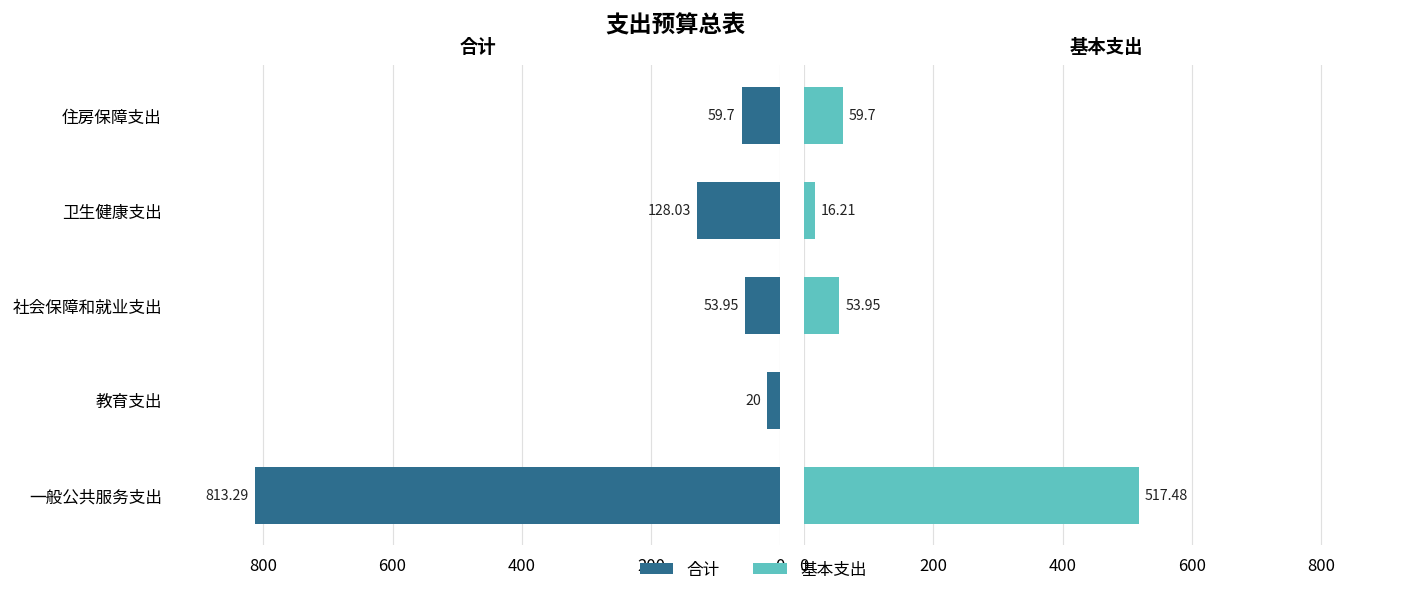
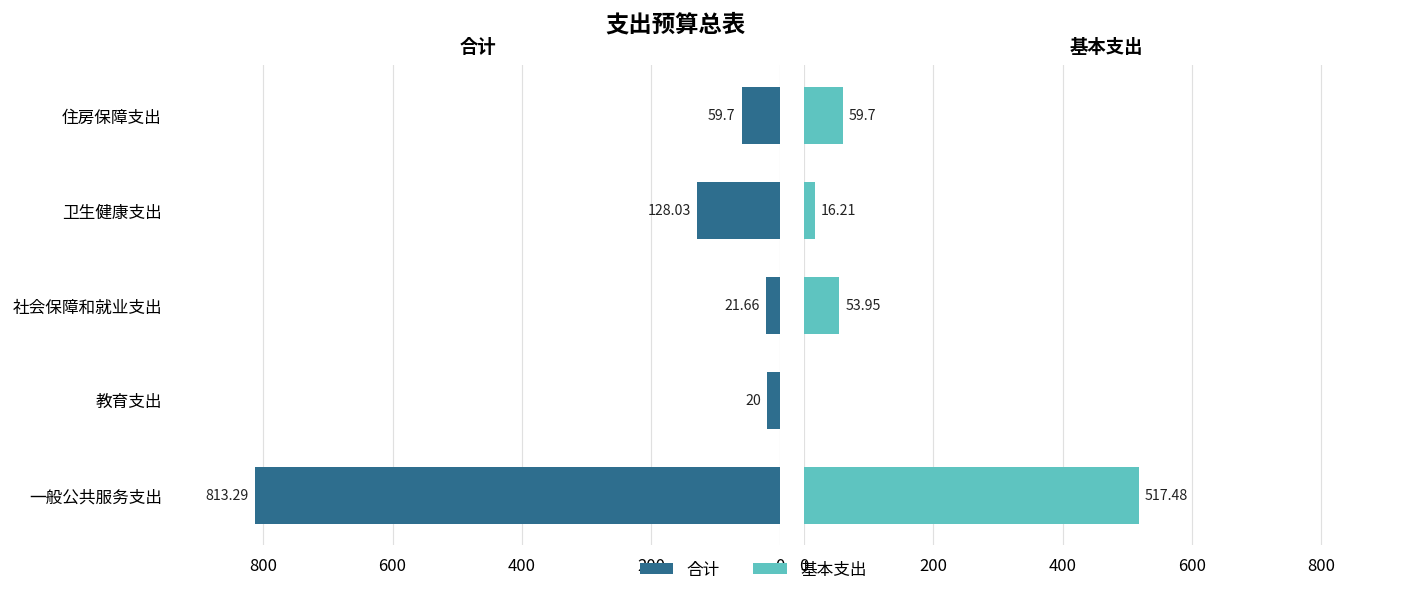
  {
    "合计": {
      "住房保障支出": 59.7,
      "卫生健康支出": 128.03,
-     "社会保障和就业支出": 53.95,
+     "社会保障和就业支出": 21.66,
      "教育支出": 20,
      "一般公共服务支出": 813.29
    }
  }
